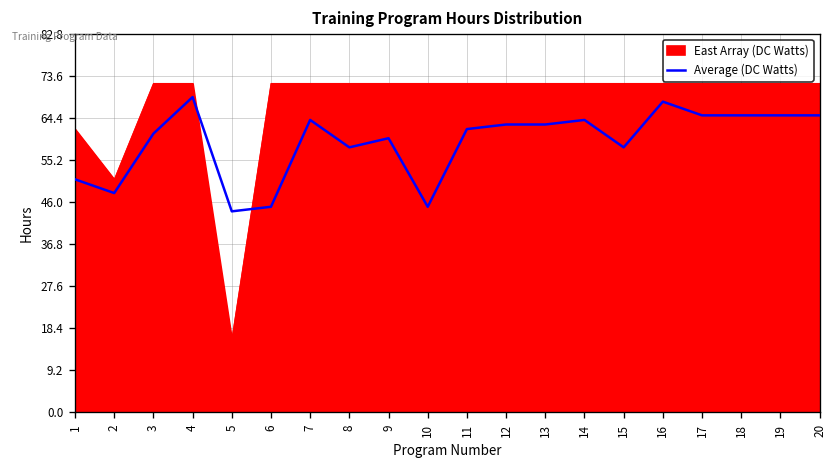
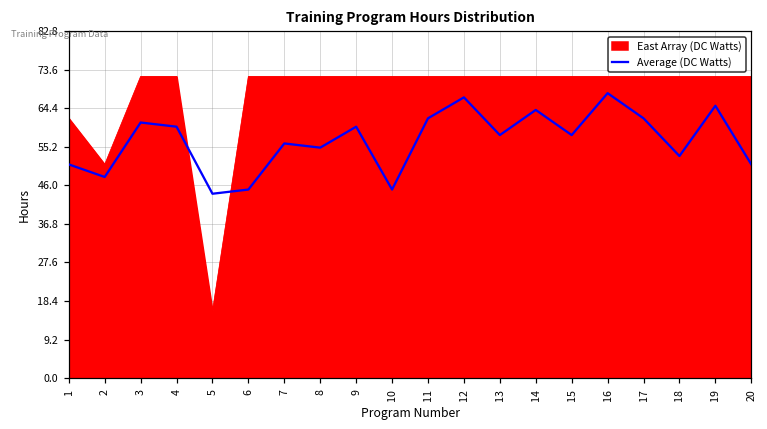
  {
    "East Array (DC Watts)": {
      "1": 62,
      "2": 51,
      "3": 72,
      "4": 72,
      "5": 16,
      "6": 72,
      "7": 72,
      "8": 72,
      "9": 72,
      "10": 72,
      "11": 72,
      "12": 72,
      "13": 72,
      "14": 72,
      "15": 72,
      "16": 72,
      "17": 72,
      "18": 72,
      "19": 72,
      "20": 72
    },
    "Average (DC Watts)": {
      "1": 51,
      "2": 48,
      "3": 61,
-     "4": 69,
+     "4": 60,
      "5": 44,
      "6": 45,
-     "7": 64,
-     "8": 58,
+     "7": 56,
+     "8": 55,
      "9": 60,
      "10": 45,
      "11": 62,
-     "12": 63,
-     "13": 63,
+     "12": 67,
+     "13": 58,
      "14": 64,
      "15": 58,
      "16": 68,
-     "17": 65,
-     "18": 65,
+     "17": 62,
+     "18": 53,
      "19": 65,
-     "20": 65
+     "20": 51
    }
  }
